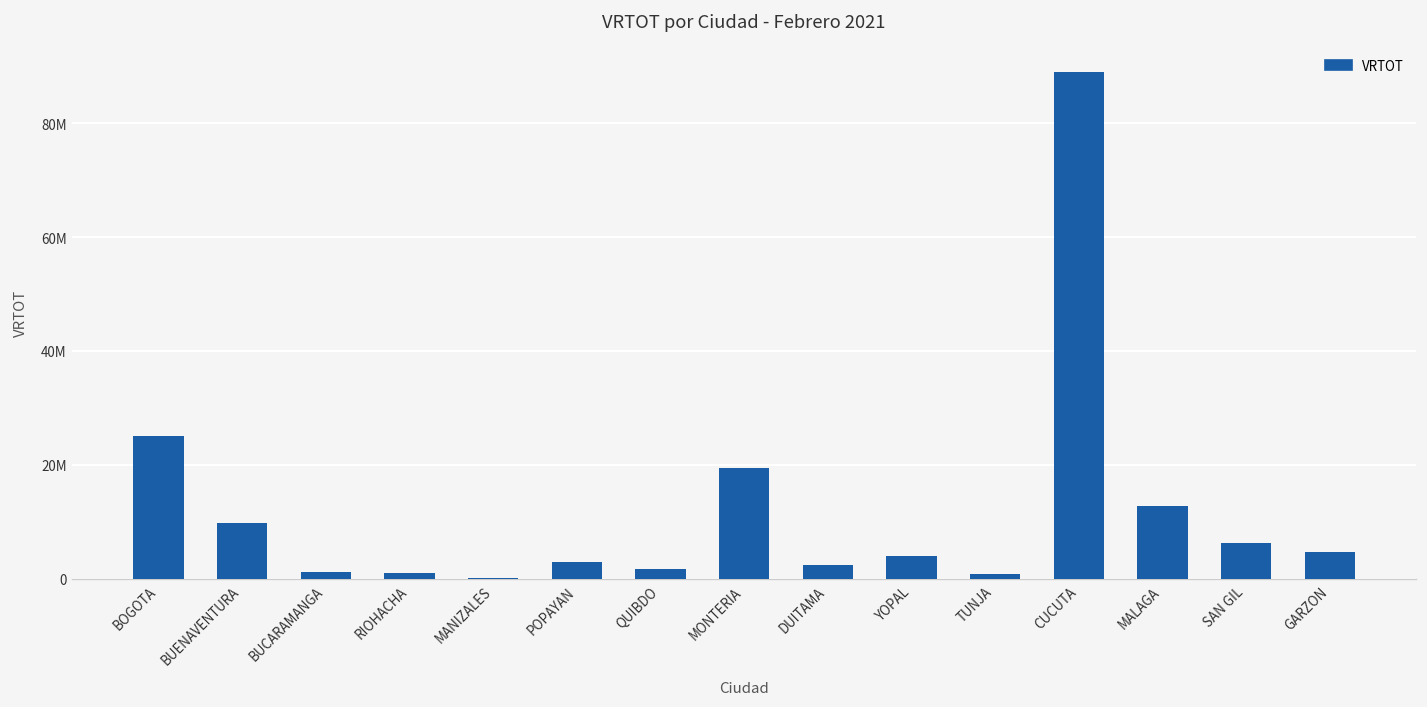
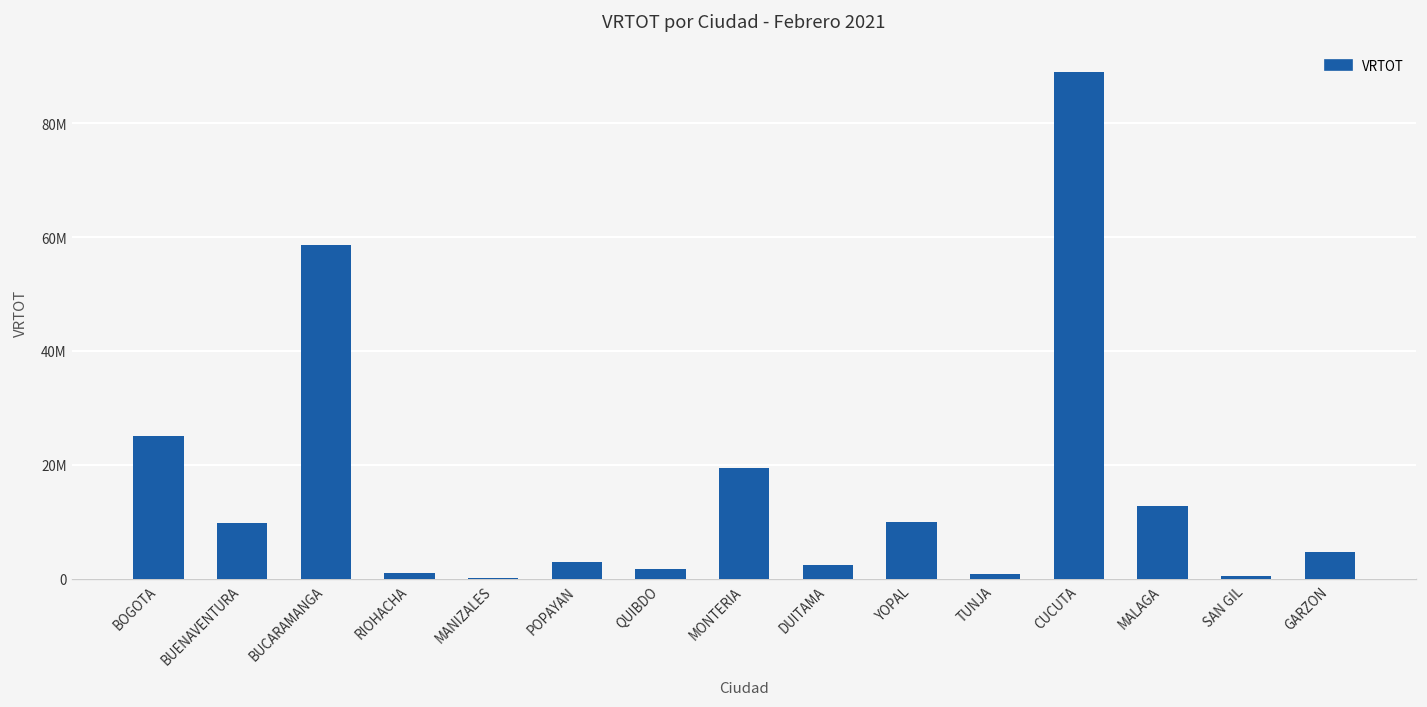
  {
    "BOGOTA": 25000000,
    "BUENAVENTURA": 10000000,
-   "BUCARAMANGA": 1000000,
+   "BUCARAMANGA": 59000000,
    "RIOHACHA": 1000000,
    "POPAYAN": 3000000,
    "QUIBDO": 2000000,
    "MONTERIA": 19000000,
    "DUITAMA": 2000000,
-   "YOPAL": 4000000,
+   "YOPAL": 10000000,
    "TUNJA": 1000000,
    "CUCUTA": 89000000,
    "MALAGA": 13000000,
-   "SAN GIL": 6000000,
+   "SAN GIL": 1000000,
    "GARZON": 5000000
  }
